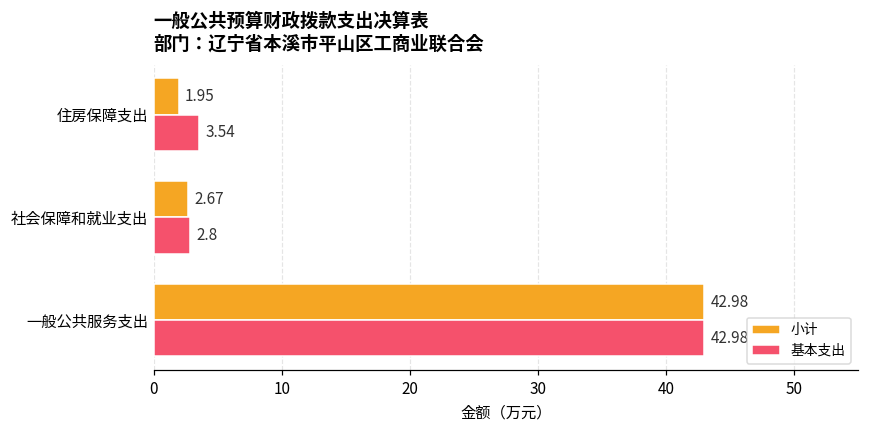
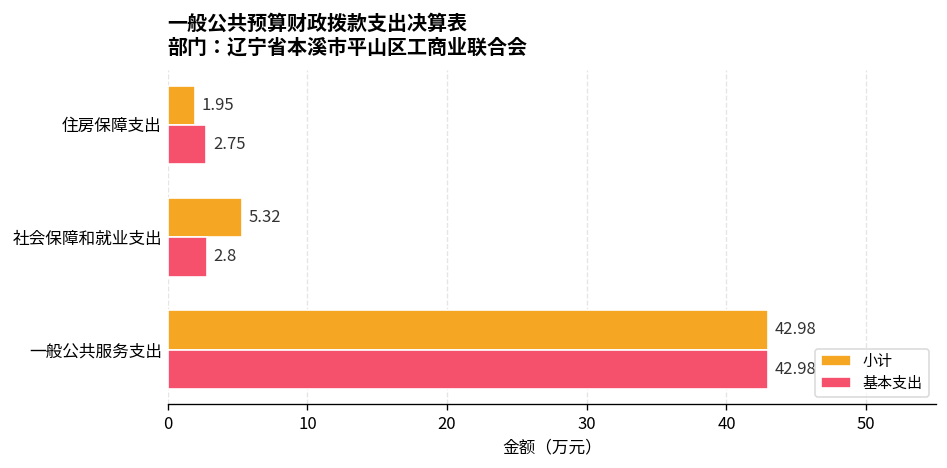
  {
    "小计": {
      "住房保障支出": 1.95,
-     "社会保障和就业支出": 2.67,
+     "社会保障和就业支出": 5.32,
      "一般公共服务支出": 42.98
    },
    "基本支出": {
-     "住房保障支出": 3.54,
+     "住房保障支出": 2.75,
      "社会保障和就业支出": 2.8
    }
  }
